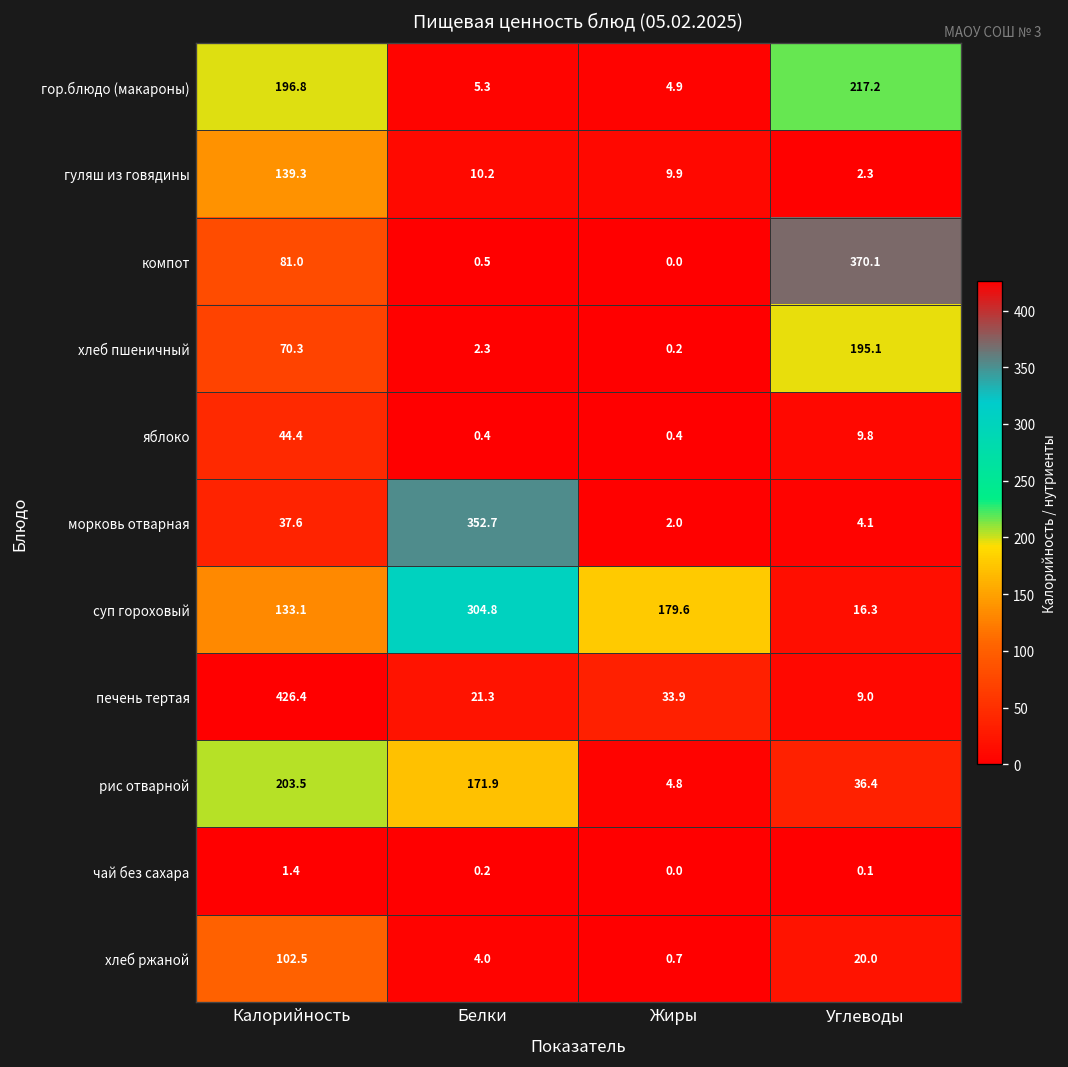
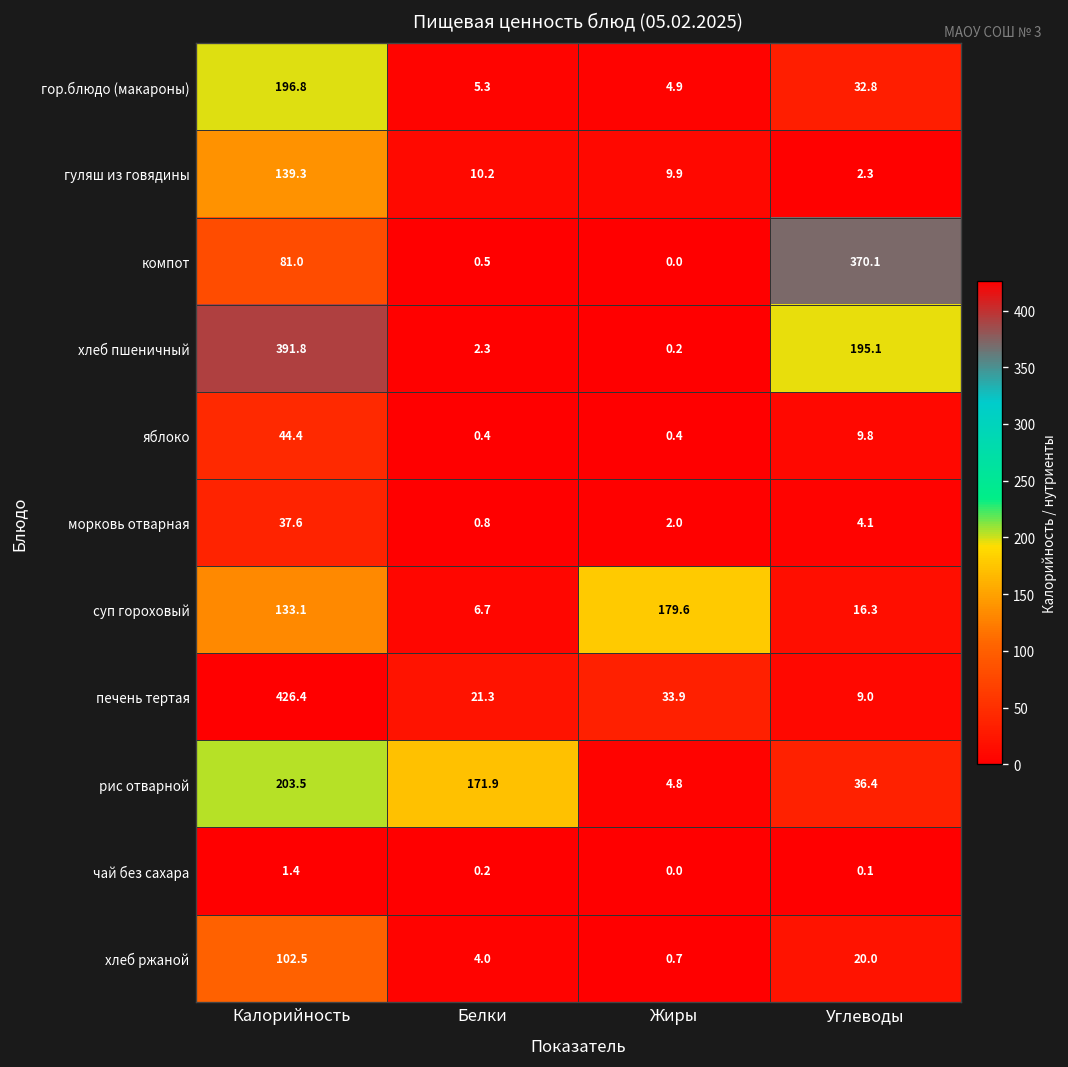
  {
    "гор.блюдо (макароны)": {
      "Калорийность": 196.8,
      "Белки": 5.3,
      "Жиры": 4.9,
-     "Углеводы": 217.2
+     "Углеводы": 32.8
    },
    "гуляш из говядины": {
      "Калорийность": 139.3,
      "Белки": 10.2,
      "Жиры": 9.9,
      "Углеводы": 2.3
    },
    "компот": {
      "Калорийность": 81.0,
      "Белки": 0.5,
      "Жиры": 0.0,
      "Углеводы": 370.1
    },
    "хлеб пшеничный": {
-     "Калорийность": 70.3,
+     "Калорийность": 391.8,
      "Белки": 2.3,
      "Жиры": 0.2,
      "Углеводы": 195.1
    },
    "яблоко": {
      "Калорийность": 44.4,
      "Белки": 0.4,
      "Жиры": 0.4,
      "Углеводы": 9.8
    },
    "морковь отварная": {
      "Калорийность": 37.6,
-     "Белки": 352.7,
+     "Белки": 0.8,
      "Жиры": 2.0,
      "Углеводы": 4.1
    },
    "суп гороховый": {
      "Калорийность": 133.1,
-     "Белки": 304.8,
+     "Белки": 6.7,
      "Жиры": 179.6,
      "Углеводы": 16.3
    },
    "печень тертая": {
      "Калорийность": 426.4,
      "Белки": 21.3,
      "Жиры": 33.9,
      "Углеводы": 9.0
    },
    "рис отварной": {
      "Калорийность": 203.5,
      "Белки": 171.9,
      "Жиры": 4.8,
      "Углеводы": 36.4
    },
    "чай без сахара": {
      "Калорийность": 1.4,
      "Белки": 0.2,
      "Жиры": 0.0,
      "Углеводы": 0.1
    },
    "хлеб ржаной": {
      "Калорийность": 102.5,
      "Белки": 4.0,
      "Жиры": 0.7,
      "Углеводы": 20.0
    }
  }
